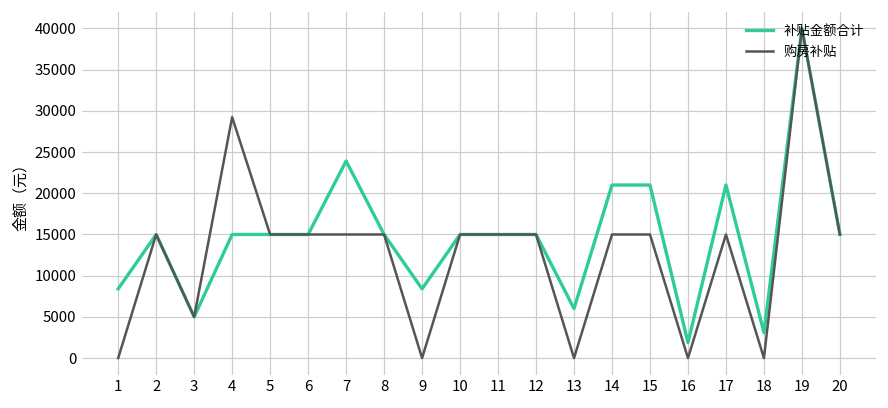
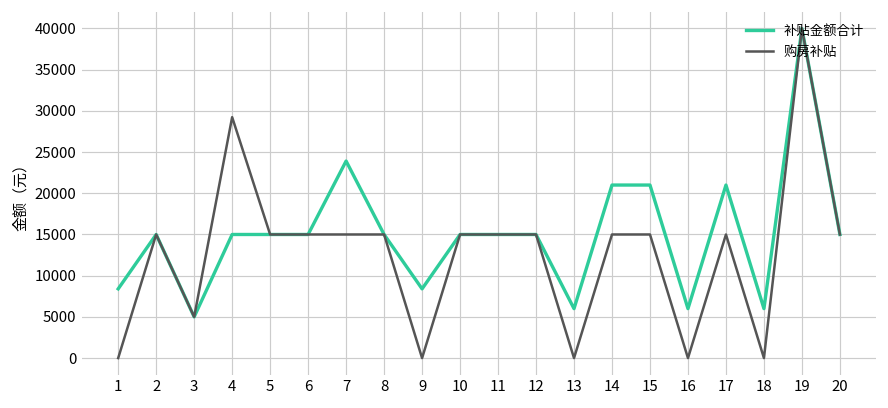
  {
    "补贴金额合计": {
      "1": 8000,
      "4": 15000,
      "7": 24000,
      "9": 8000,
      "13": 6000,
      "14": 21000,
      "15": 21000,
-     "16": 2000,
+     "16": 6000,
      "17": 21000,
-     "18": 3000
+     "18": 6000
    },
    "购房补贴": {
      "1": 0,
      "4": 29000,
      "7": 15000,
      "9": 0,
      "13": 0,
      "14": 15000,
      "15": 15000,
      "16": 0,
      "17": 15000,
      "18": 0
    }
  }
